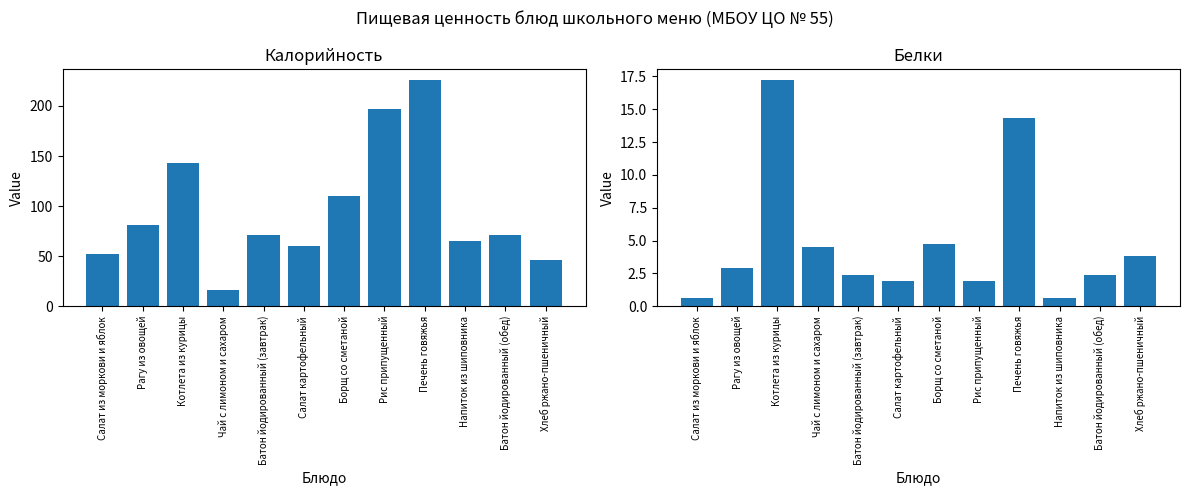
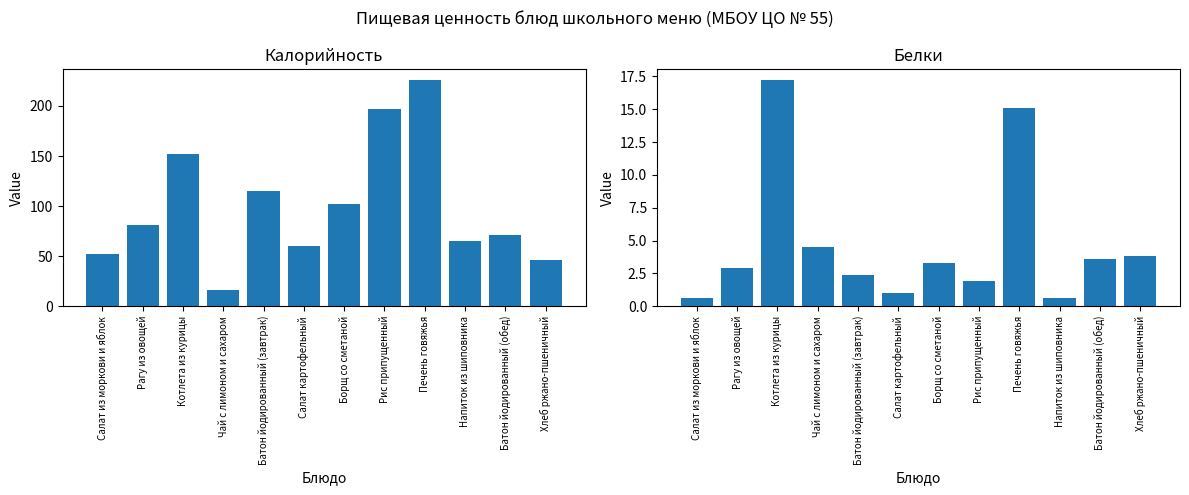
  {
    "Калорийность": {
      "Салат из моркови и яблок": 53,
      "Рагу из овощей": 82,
-     "Котлета из курицы": 143,
+     "Котлета из курицы": 152,
      "Чай с лимоном и сахаром": 17,
-     "Батон йодированный (завтрак)": 71,
+     "Батон йодированный (завтрак)": 115,
      "Салат картофельный": 60,
-     "Борщ со сметаной": 110,
+     "Борщ со сметаной": 102,
      "Рис припущенный": 197,
      "Печень говяжья": 226,
      "Напиток из шиповника": 65,
      "Батон йодированный (обед)": 71,
      "Хлеб ржано-пшеничный": 46
    },
    "Белки": {
      "Салат из моркови и яблок": 0.6,
      "Рагу из овощей": 2.9,
      "Котлета из курицы": 17.2,
      "Чай с лимоном и сахаром": 4.5,
      "Батон йодированный (завтрак)": 2.4,
-     "Салат картофельный": 1.9,
-     "Борщ со сметаной": 4.7,
+     "Салат картофельный": 1.0,
+     "Борщ со сметаной": 3.3,
      "Рис припущенный": 1.9,
-     "Печень говяжья": 14.3,
+     "Печень говяжья": 15.1,
      "Напиток из шиповника": 0.6,
-     "Батон йодированный (обед)": 2.4,
+     "Батон йодированный (обед)": 3.6,
      "Хлеб ржано-пшеничный": 3.8
    }
  }
